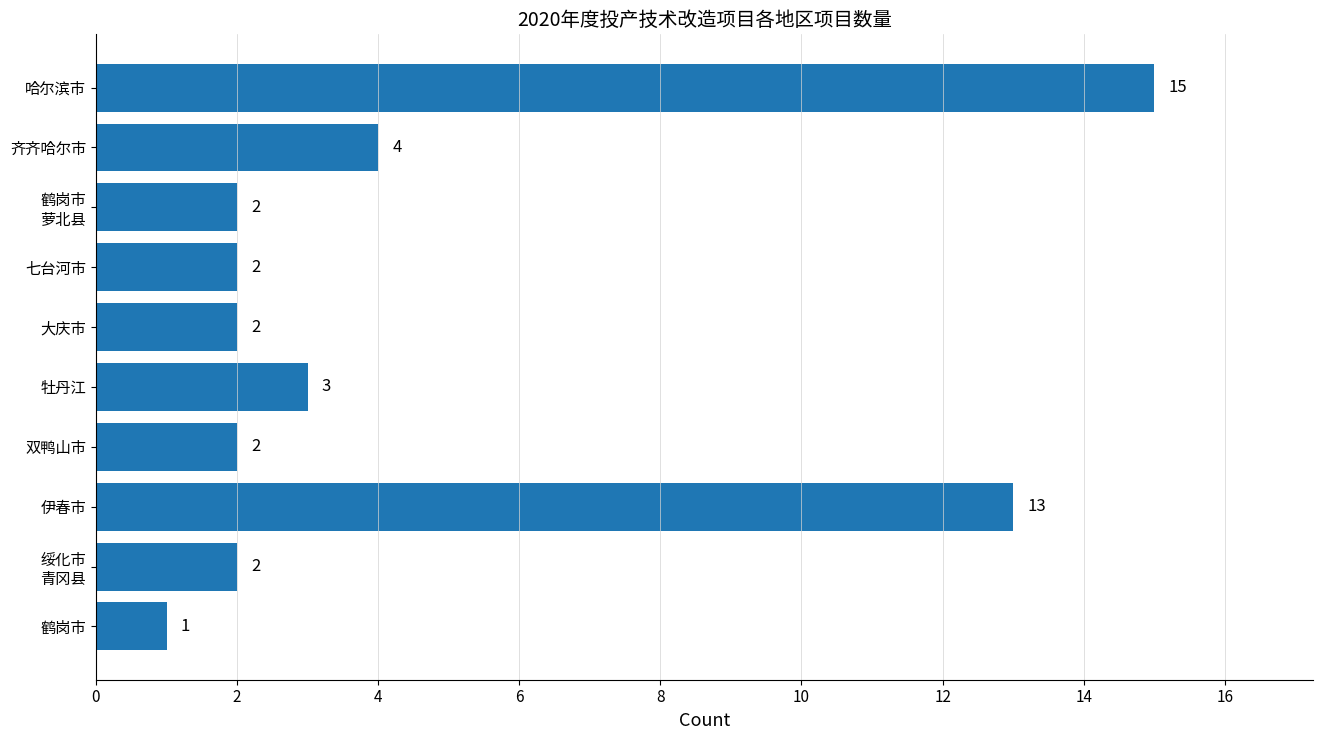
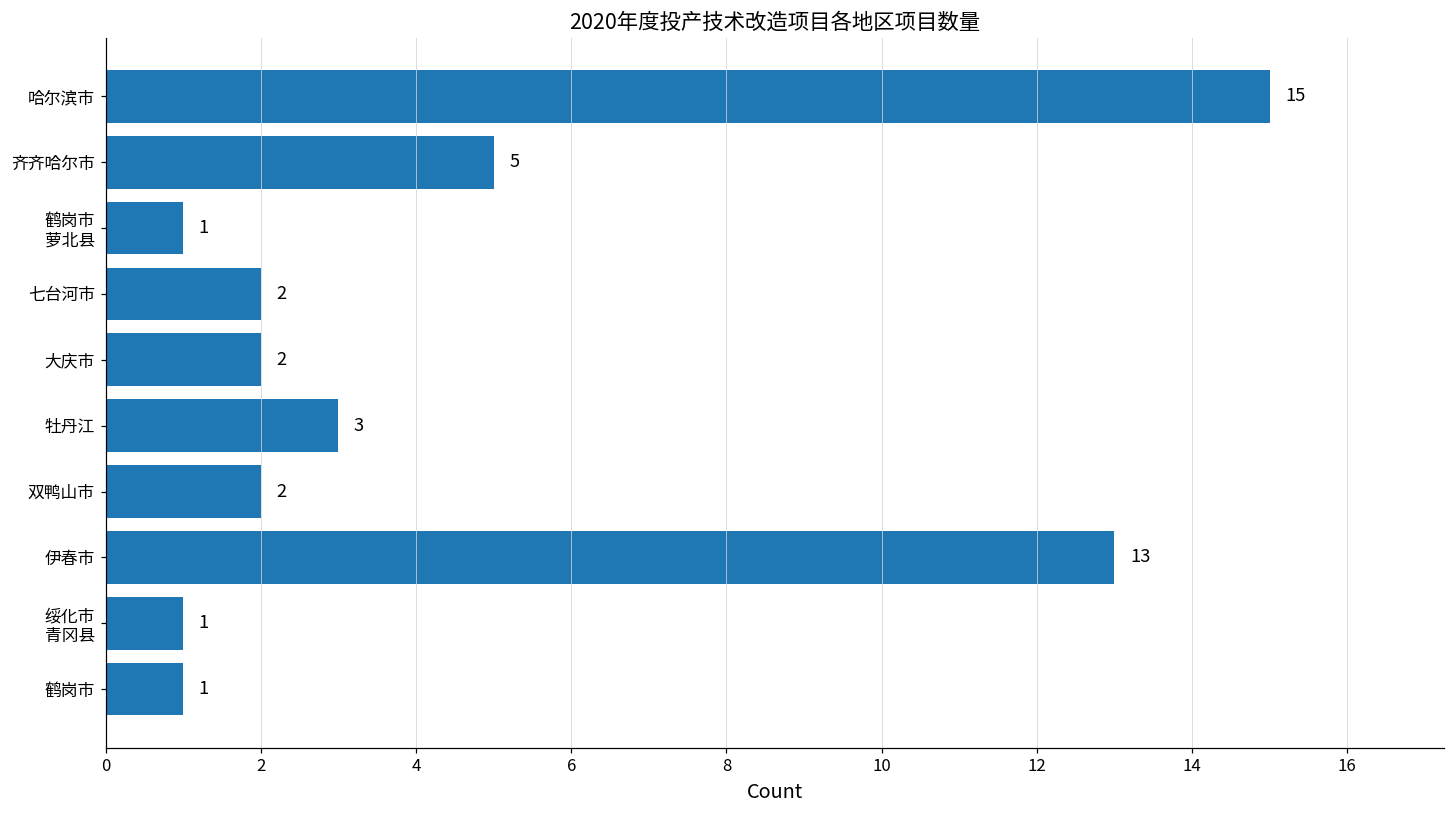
  {
    "哈尔滨市": 15,
-   "齐齐哈尔市": 4,
-   "鹤岗市 萝北县": 2,
+   "齐齐哈尔市": 5,
+   "鹤岗市 萝北县": 1,
    "七台河市": 2,
    "大庆市": 2,
    "牡丹江": 3,
    "双鸭山市": 2,
    "伊春市": 13,
-   "绥化市 青冈县": 2,
+   "绥化市 青冈县": 1,
    "鹤岗市": 1
  }
